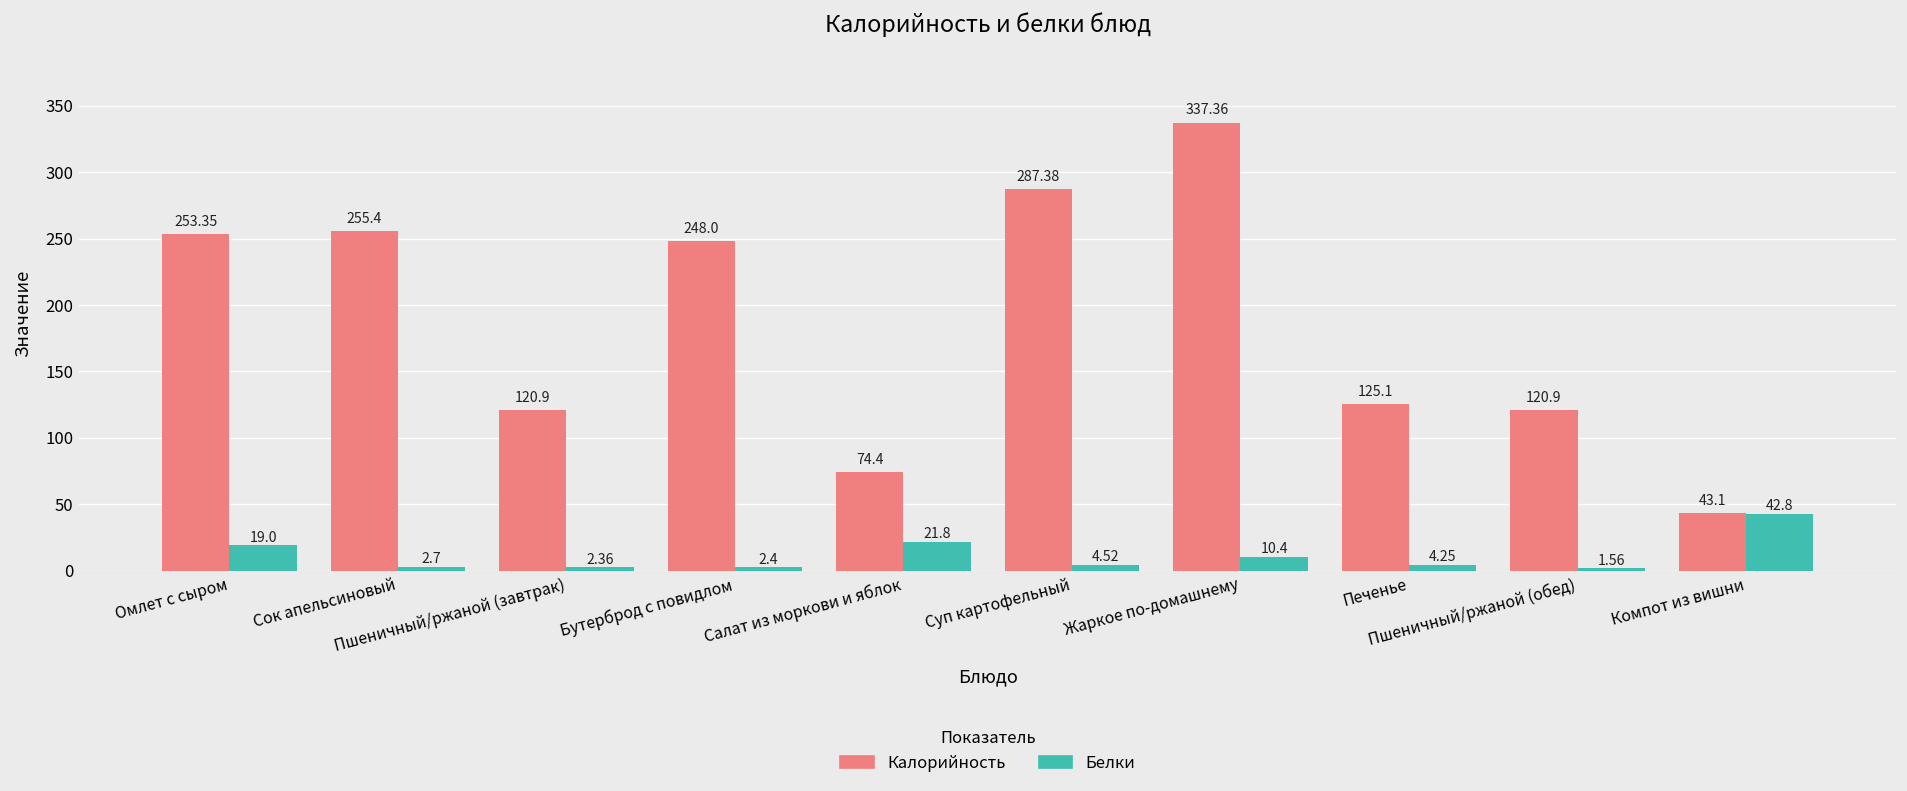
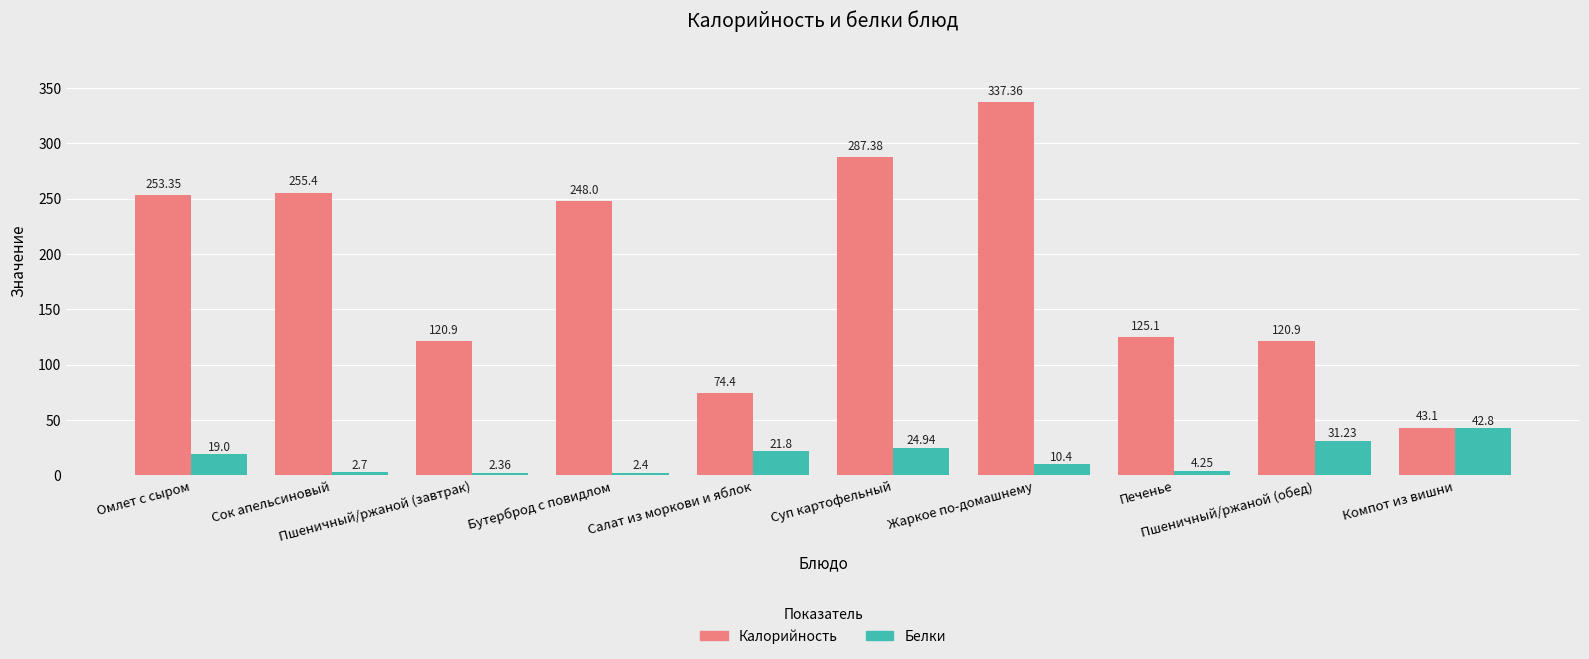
  {
    "Калорийность": {
      "Омлет с сыром": 253.35,
      "Сок апельсиновый": 255.4,
      "Пшеничный/ржаной (завтрак)": 120.9,
      "Бутерброд с повидлом": 248.0,
      "Салат из моркови и яблок": 74.4,
      "Суп картофельный": 287.38,
      "Жаркое по-домашнему": 337.36,
      "Печенье": 125.1,
      "Пшеничный/ржаной (обед)": 120.9,
      "Компот из вишни": 43.1
    },
    "Белки": {
      "Омлет с сыром": 19.0,
      "Сок апельсиновый": 2.7,
      "Пшеничный/ржаной (завтрак)": 2.36,
      "Бутерброд с повидлом": 2.4,
      "Салат из моркови и яблок": 21.8,
-     "Суп картофельный": 4.52,
+     "Суп картофельный": 24.94,
      "Жаркое по-домашнему": 10.4,
      "Печенье": 4.25,
-     "Пшеничный/ржаной (обед)": 1.56,
+     "Пшеничный/ржаной (обед)": 31.23,
      "Компот из вишни": 42.8
    }
  }
